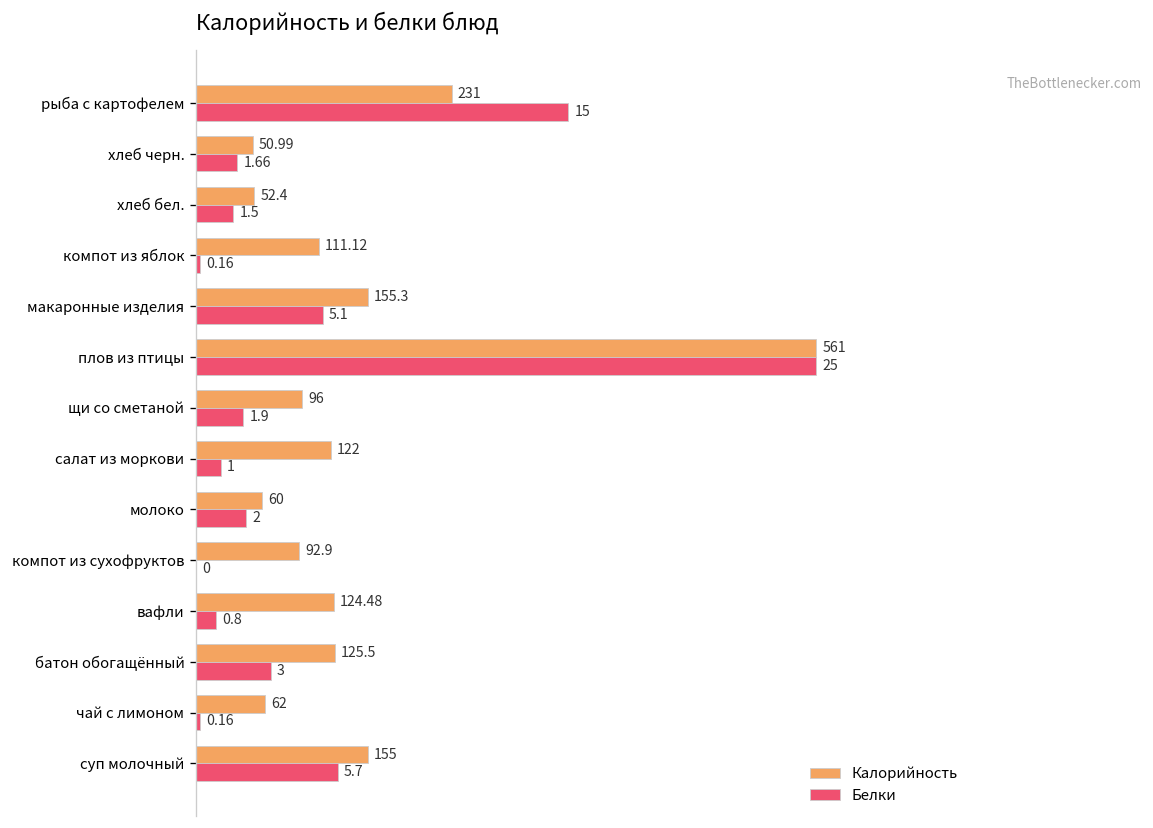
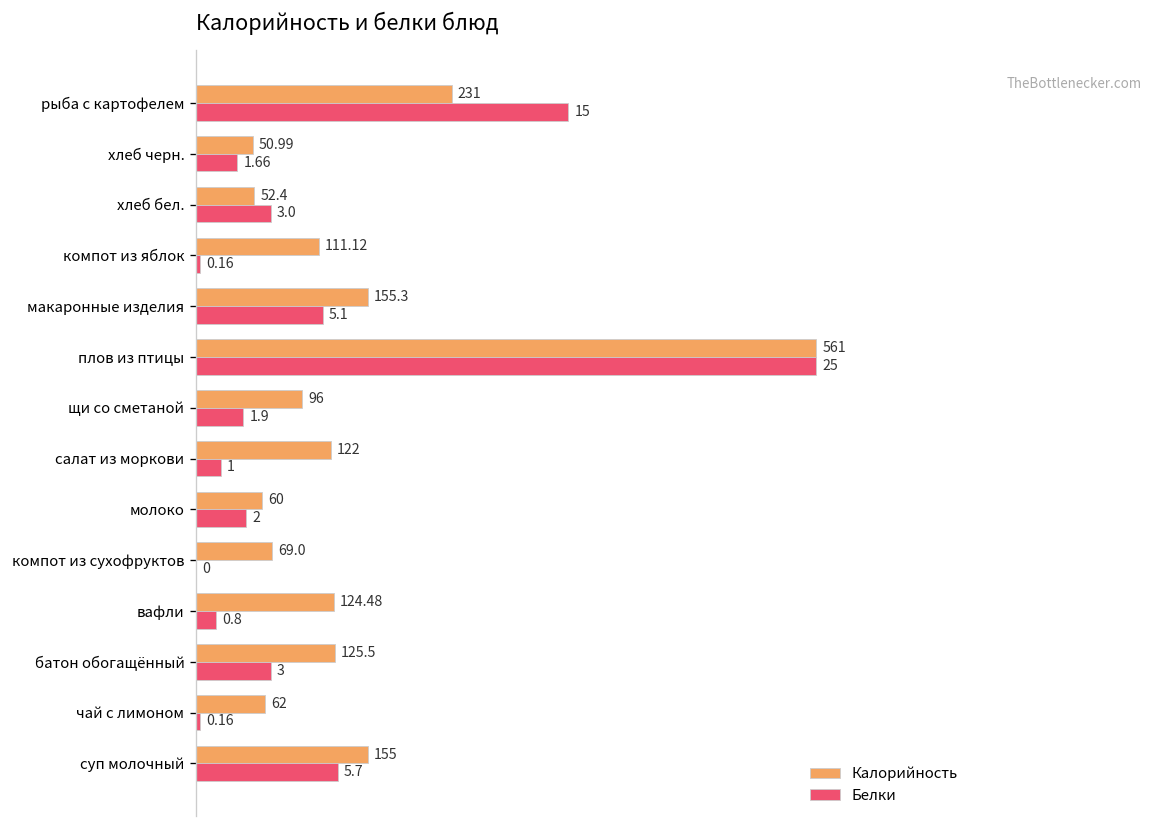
  {
    "Калорийность": {
-     "компот из сухофруктов": 92.9
+     "компот из сухофруктов": 69.0
    },
    "Белки": {
-     "хлеб бел.": 1.5,
+     "хлеб бел.": 3.0,
      "компот из сухофруктов": 0
    }
  }
